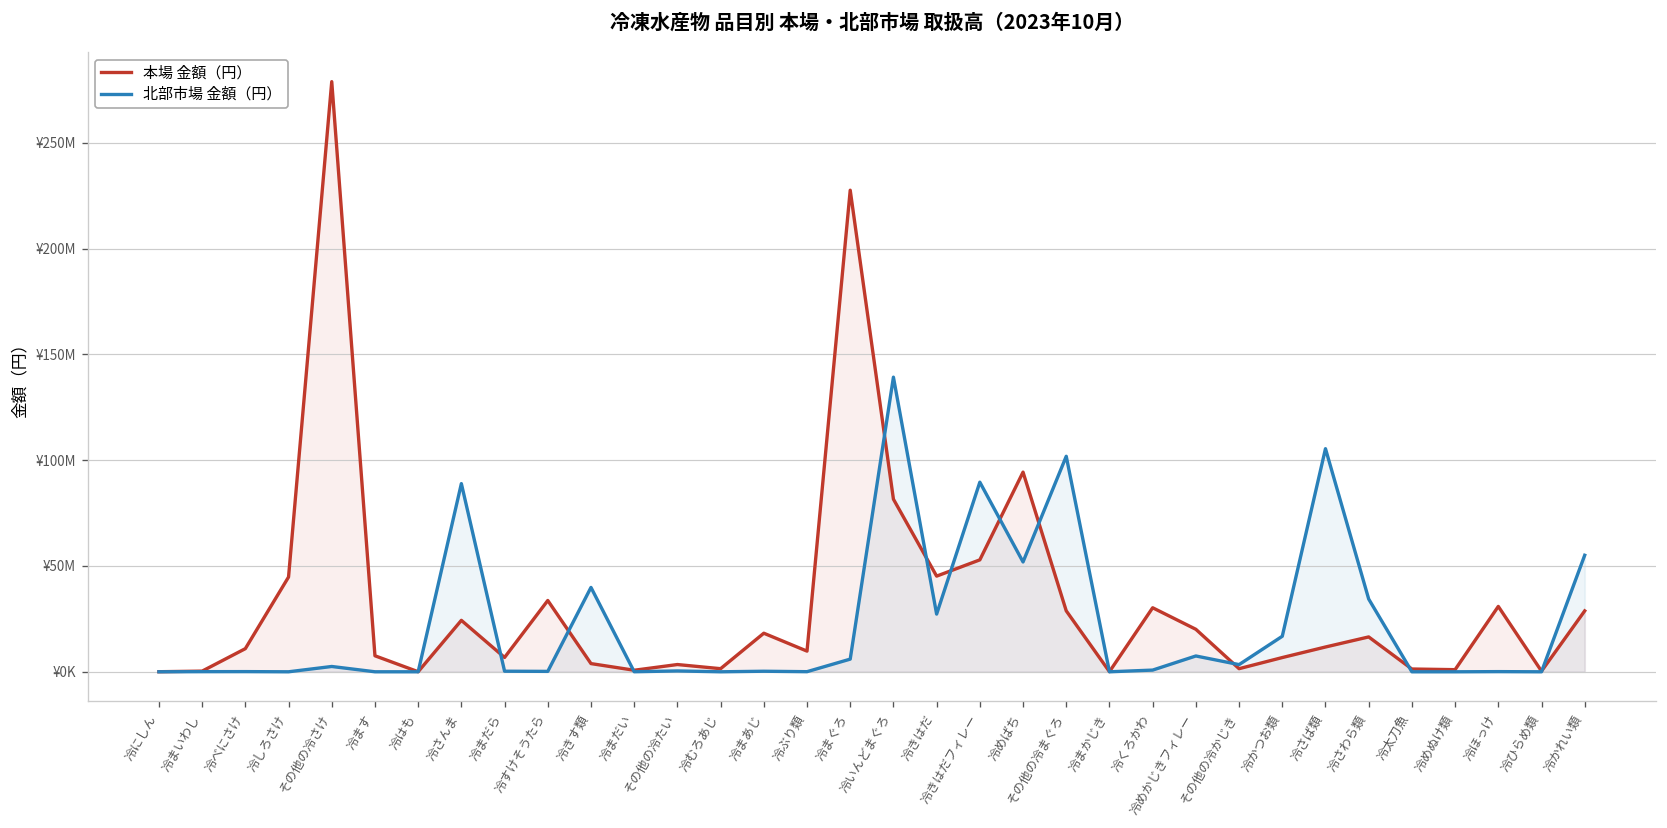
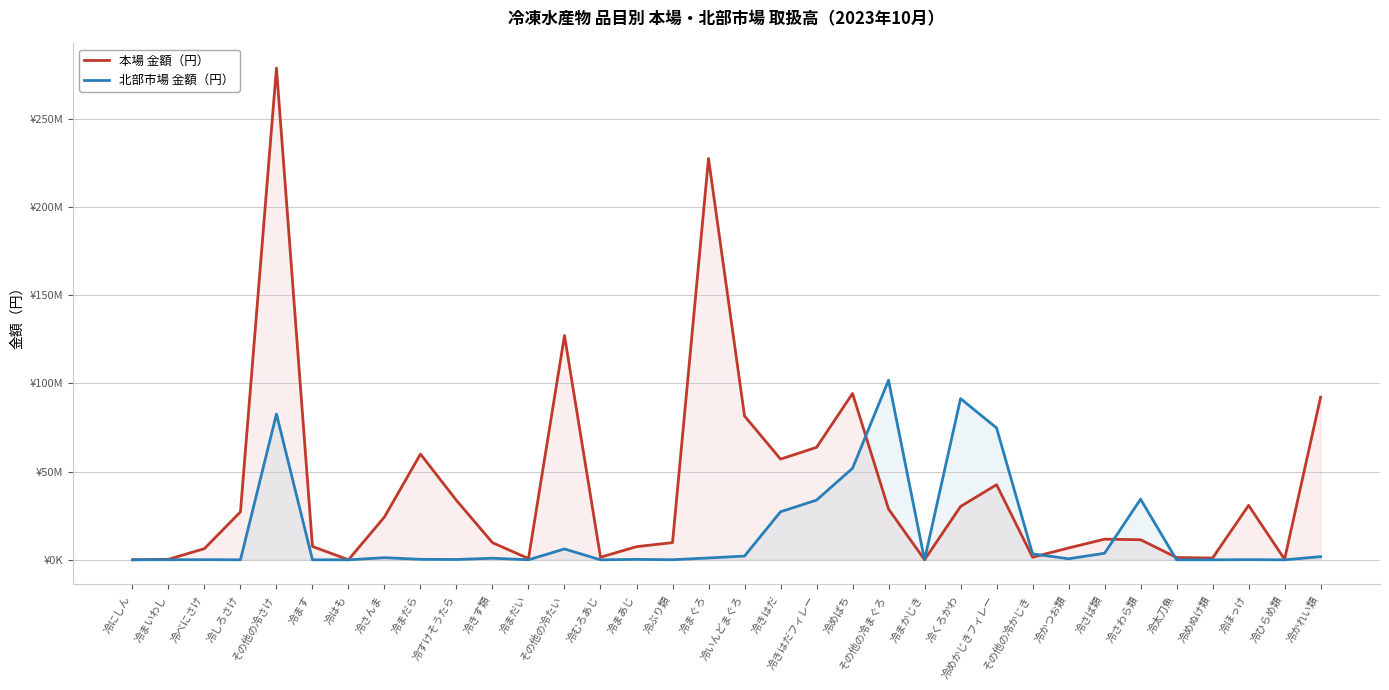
  {
    "本場 金額（円）": {
-     "冷べにさけ": "¥11000000",
-     "冷しろさけ": "¥45000000",
+     "冷べにさけ": "¥6000000",
+     "冷しろさけ": "¥27000000",
      "その他の冷さけ": "¥279000000",
      "冷ます": "¥8000000",
      "冷さんま": "¥24000000",
-     "冷まだら": "¥7000000",
+     "冷まだら": "¥60000000",
      "冷すけそうたら": "¥34000000",
-     "冷きす類": "¥4000000",
-     "その他の冷たい": "¥3000000",
+     "冷きす類": "¥10000000",
+     "その他の冷たい": "¥127000000",
      "冷むろあじ": "¥1000000",
-     "冷まあじ": "¥18000000",
+     "冷まあじ": "¥7000000",
      "冷ぶり類": "¥10000000",
      "冷まぐろ": "¥228000000",
      "冷いんどまぐろ": "¥82000000",
-     "冷きはだ": "¥45000000",
-     "冷きはだフィレー": "¥53000000",
+     "冷きはだ": "¥57000000",
+     "冷きはだフィレー": "¥64000000",
      "冷めばち": "¥94000000",
      "その他の冷まぐろ": "¥29000000",
      "冷くろかわ": "¥30000000",
-     "冷めかじきフィレー": "¥20000000",
+     "冷めかじきフィレー": "¥43000000",
      "その他の冷かじき": "¥1000000",
      "冷かつお類": "¥7000000",
      "冷さば類": "¥12000000",
-     "冷さわら類": "¥16000000",
+     "冷さわら類": "¥11000000",
      "冷ほっけ": "¥31000000",
-     "冷かれい類": "¥29000000"
+     "冷かれい類": "¥92000000"
    },
    "北部市場 金額（円）": {
      "冷べにさけ": "¥0",
      "冷しろさけ": "¥0",
-     "その他の冷さけ": "¥3000000",
+     "その他の冷さけ": "¥83000000",
      "冷ます": "¥0",
-     "冷さんま": "¥89000000",
+     "冷さんま": "¥1000000",
      "冷まだら": "¥0",
      "冷すけそうたら": "¥0",
-     "冷きす類": "¥40000000",
-     "その他の冷たい": "¥0",
+     "冷きす類": "¥1000000",
+     "その他の冷たい": "¥6000000",
      "冷むろあじ": "¥0",
      "冷まあじ": "¥0",
      "冷ぶり類": "¥0",
-     "冷まぐろ": "¥6000000",
-     "冷いんどまぐろ": "¥139000000",
+     "冷まぐろ": "¥1000000",
+     "冷いんどまぐろ": "¥2000000",
      "冷きはだ": "¥27000000",
-     "冷きはだフィレー": "¥90000000",
+     "冷きはだフィレー": "¥34000000",
      "冷めばち": "¥52000000",
      "その他の冷まぐろ": "¥102000000",
-     "冷くろかわ": "¥1000000",
-     "冷めかじきフィレー": "¥7000000",
+     "冷くろかわ": "¥91000000",
+     "冷めかじきフィレー": "¥75000000",
      "その他の冷かじき": "¥3000000",
-     "冷かつお類": "¥17000000",
-     "冷さば類": "¥105000000",
+     "冷かつお類": "¥1000000",
+     "冷さば類": "¥4000000",
      "冷さわら類": "¥34000000",
      "冷ほっけ": "¥0",
-     "冷かれい類": "¥55000000"
+     "冷かれい類": "¥2000000"
    }
  }
